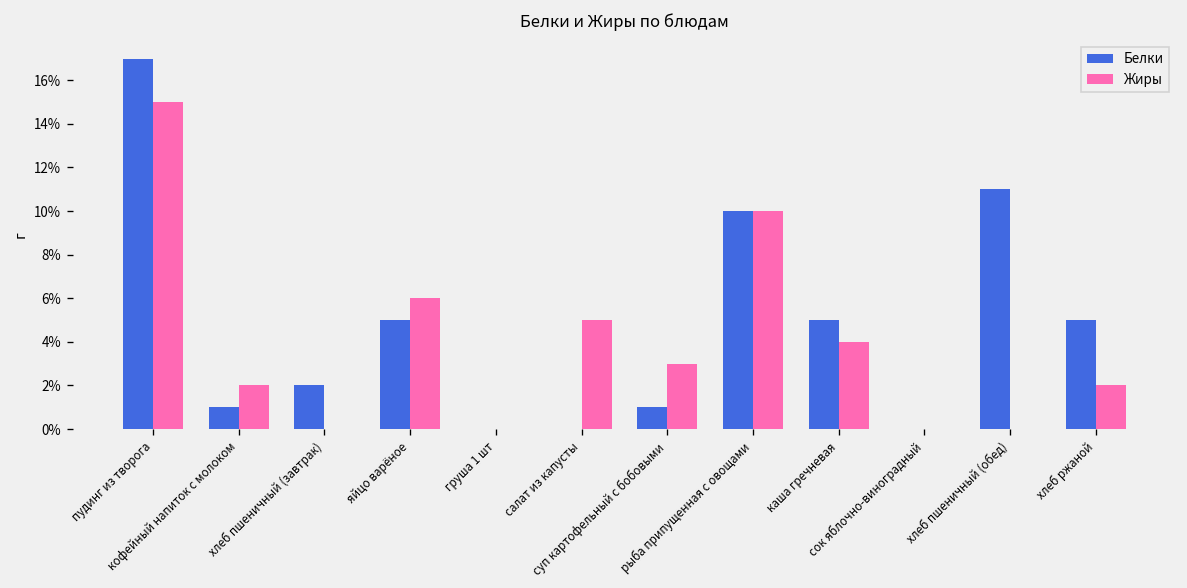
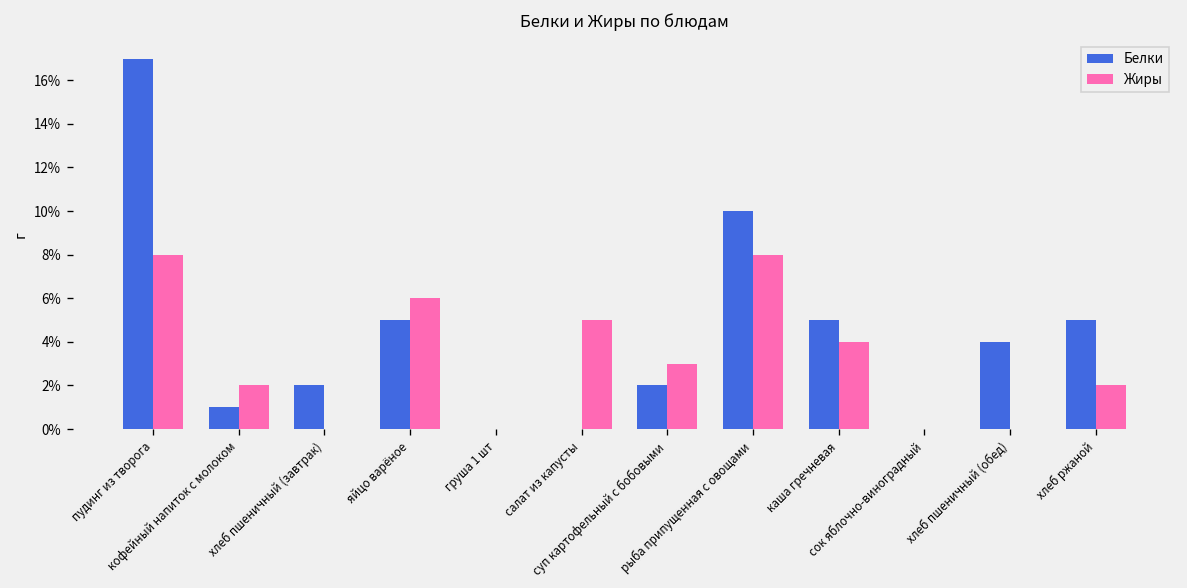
  {
    "Белки": {
      "пудинг из творога": "17%",
      "кофейный напиток с молоком": "1%",
      "хлеб пшеничный (завтрак)": "2%",
      "яйцо варёное": "5%",
      "груша 1 шт": "0%",
      "салат из капусты": "0%",
-     "суп картофельный с бобовыми": "1%",
+     "суп картофельный с бобовыми": "2%",
      "рыба припущенная с овощами": "10%",
      "каша гречневая": "5%",
      "сок яблочно-виноградный": "0%",
-     "хлеб пшеничный (обед)": "11%",
+     "хлеб пшеничный (обед)": "4%",
      "хлеб ржаной": "5%"
    },
    "Жиры": {
-     "пудинг из творога": "15%",
+     "пудинг из творога": "8%",
      "кофейный напиток с молоком": "2%",
      "хлеб пшеничный (завтрак)": "0%",
      "яйцо варёное": "6%",
      "груша 1 шт": "0%",
      "салат из капусты": "5%",
      "суп картофельный с бобовыми": "3%",
-     "рыба припущенная с овощами": "10%",
+     "рыба припущенная с овощами": "8%",
      "каша гречневая": "4%",
      "сок яблочно-виноградный": "0%",
      "хлеб пшеничный (обед)": "0%",
      "хлеб ржаной": "2%"
    }
  }
